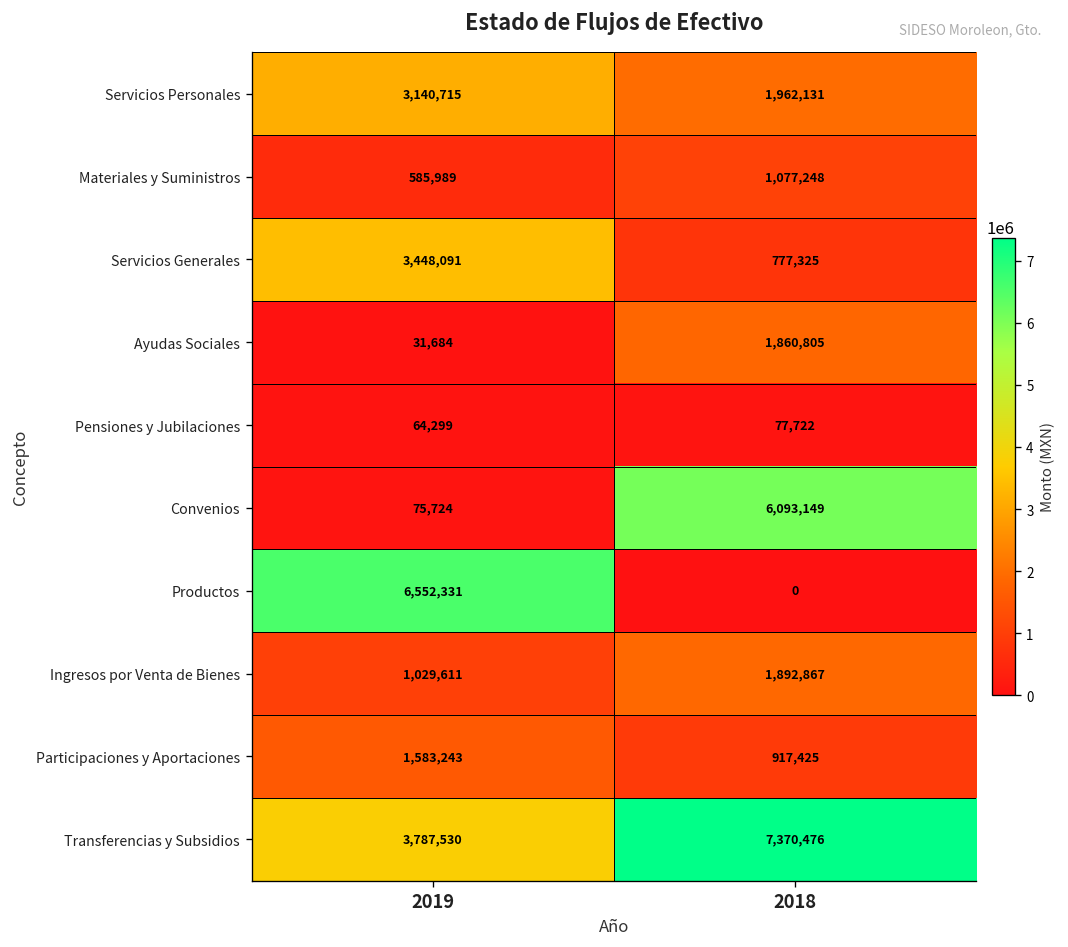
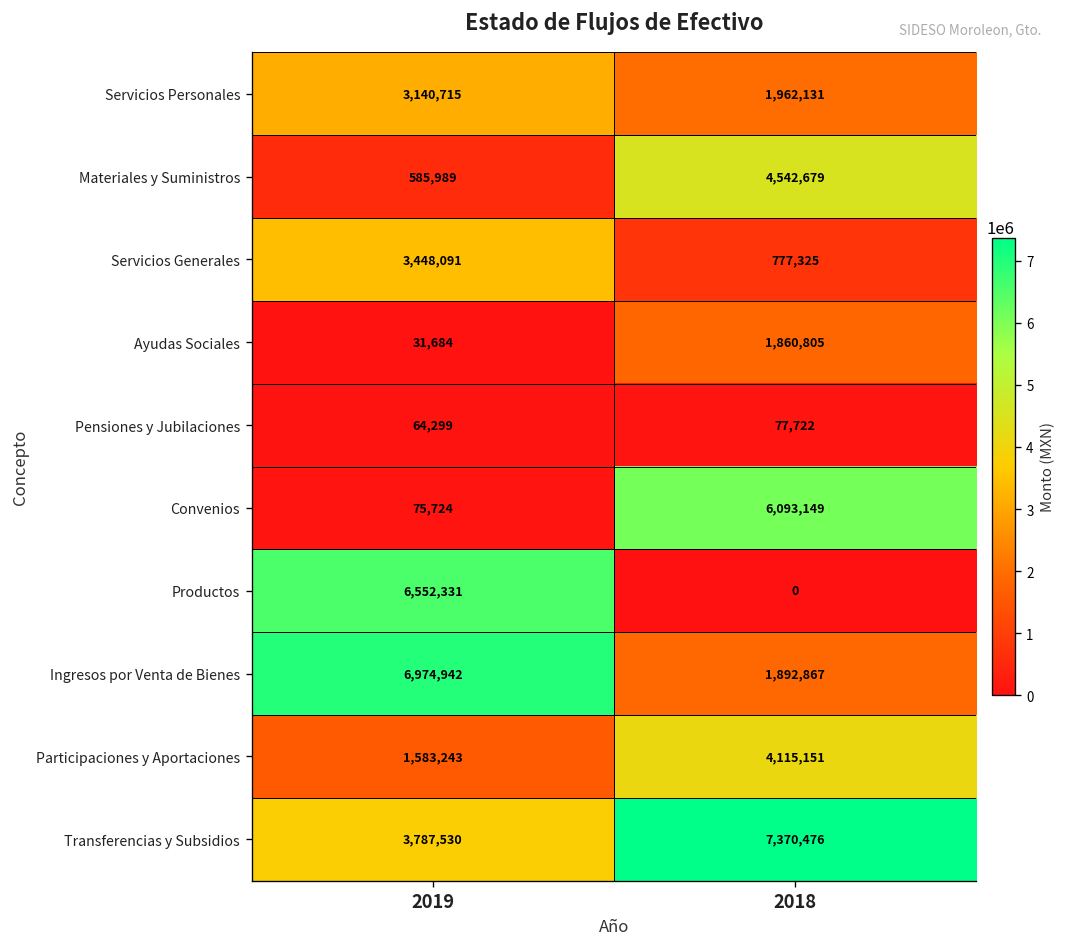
  {
    "Servicios Personales": {
      "2019": "3,140,715",
      "2018": "1,962,131"
    },
    "Materiales y Suministros": {
      "2019": "585,989",
-     "2018": "1,077,248"
+     "2018": "4,542,679"
    },
    "Servicios Generales": {
      "2019": "3,448,091",
      "2018": "777,325"
    },
    "Ayudas Sociales": {
      "2019": "31,684",
      "2018": "1,860,805"
    },
    "Pensiones y Jubilaciones": {
      "2019": "64,299",
      "2018": "77,722"
    },
    "Convenios": {
      "2019": "75,724",
      "2018": "6,093,149"
    },
    "Productos": {
      "2019": "6,552,331",
      "2018": "0"
    },
    "Ingresos por Venta de Bienes": {
-     "2019": "1,029,611",
+     "2019": "6,974,942",
      "2018": "1,892,867"
    },
    "Participaciones y Aportaciones": {
      "2019": "1,583,243",
-     "2018": "917,425"
+     "2018": "4,115,151"
    },
    "Transferencias y Subsidios": {
      "2019": "3,787,530",
      "2018": "7,370,476"
    }
  }
